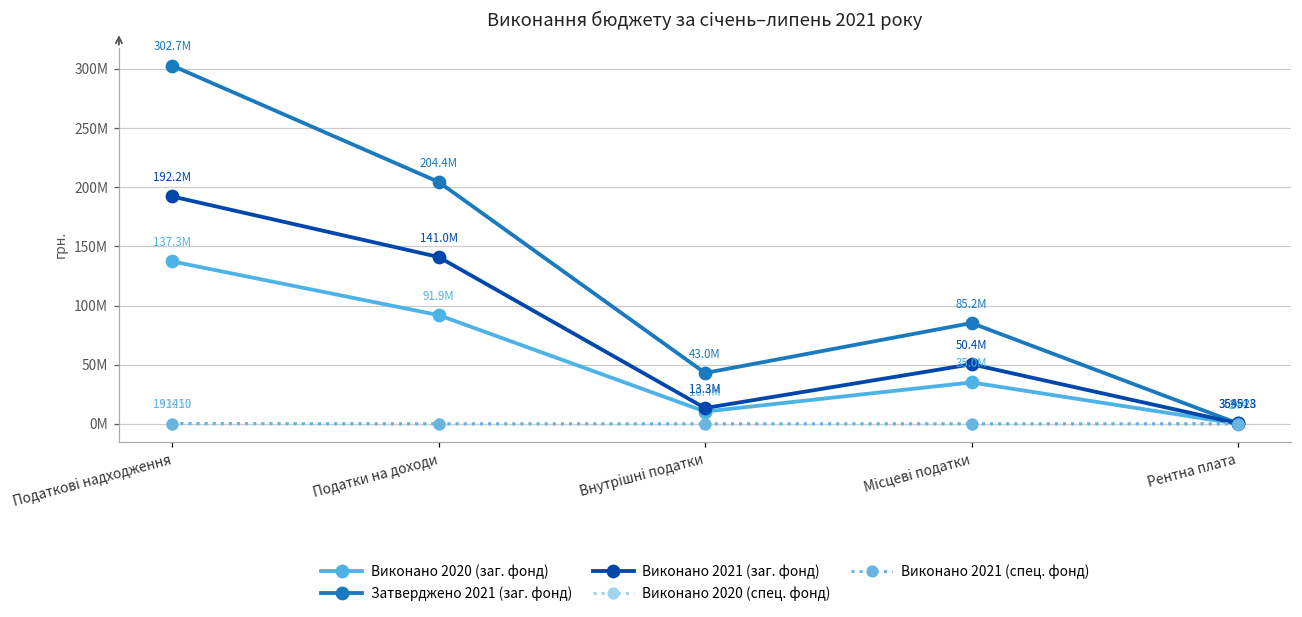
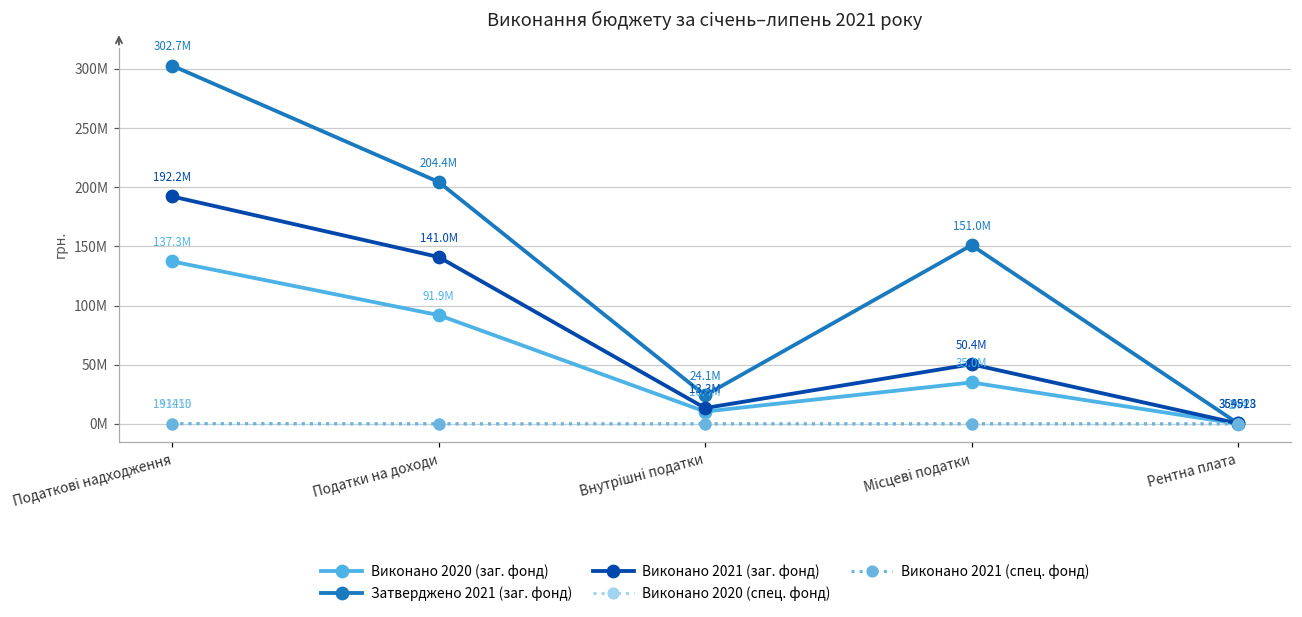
  {
    "Затверджено 2021 (заг. фонд)": {
      "Податкові надходження": "302.7M",
      "Податки на доходи": "204.4M",
-     "Внутрішні податки": "43.0M",
-     "Місцеві податки": "85.2M"
+     "Внутрішні податки": "24.1M",
+     "Місцеві податки": "151.0M"
    },
    "Виконано 2021 (заг. фонд)": {
      "Податкові надходження": "192.2M",
      "Податки на доходи": "141.0M",
      "Місцеві податки": "50.4M"
    }
  }
